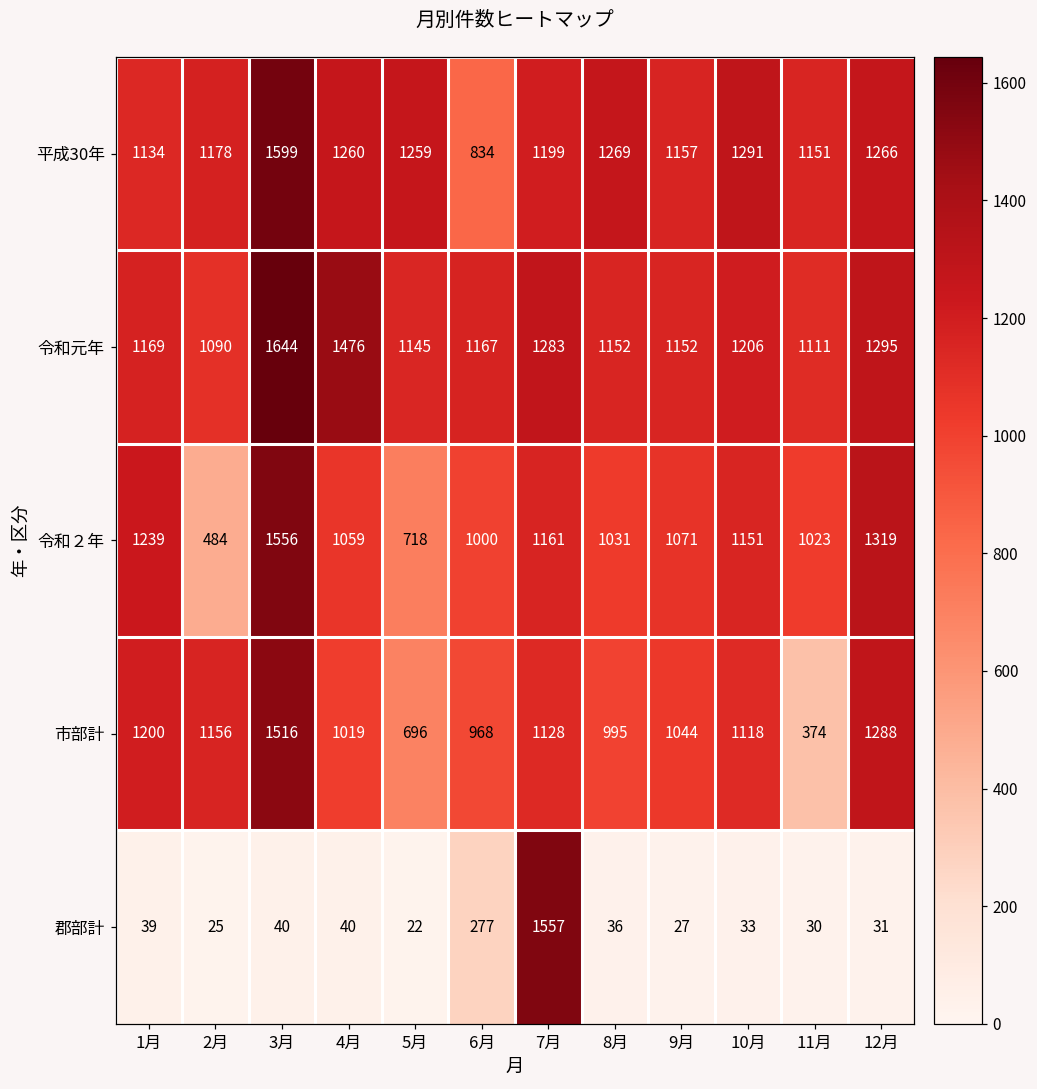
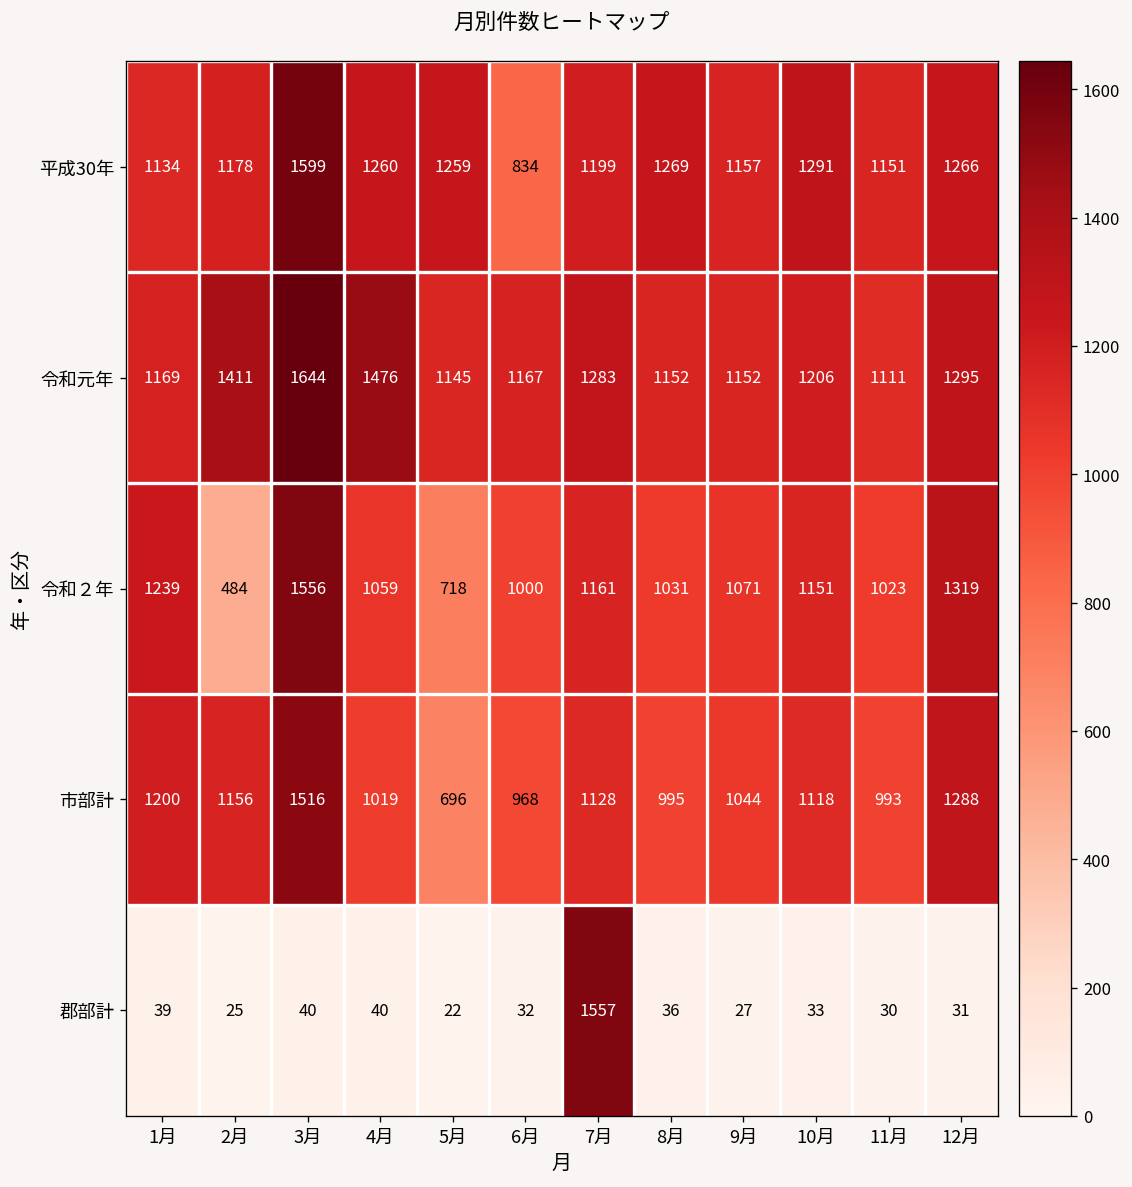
  {
    "平成30年": {
      "1月": 1134,
      "2月": 1178,
      "3月": 1599,
      "4月": 1260,
      "5月": 1259,
      "6月": 834,
      "7月": 1199,
      "8月": 1269,
      "9月": 1157,
      "10月": 1291,
      "11月": 1151,
      "12月": 1266
    },
    "令和元年": {
      "1月": 1169,
-     "2月": 1090,
+     "2月": 1411,
      "3月": 1644,
      "4月": 1476,
      "5月": 1145,
      "6月": 1167,
      "7月": 1283,
      "8月": 1152,
      "9月": 1152,
      "10月": 1206,
      "11月": 1111,
      "12月": 1295
    },
    "令和２年": {
      "1月": 1239,
      "2月": 484,
      "3月": 1556,
      "4月": 1059,
      "5月": 718,
      "6月": 1000,
      "7月": 1161,
      "8月": 1031,
      "9月": 1071,
      "10月": 1151,
      "11月": 1023,
      "12月": 1319
    },
    "市部計": {
      "1月": 1200,
      "2月": 1156,
      "3月": 1516,
      "4月": 1019,
      "5月": 696,
      "6月": 968,
      "7月": 1128,
      "8月": 995,
      "9月": 1044,
      "10月": 1118,
-     "11月": 374,
+     "11月": 993,
      "12月": 1288
    },
    "郡部計": {
      "1月": 39,
      "2月": 25,
      "3月": 40,
      "4月": 40,
      "5月": 22,
-     "6月": 277,
+     "6月": 32,
      "7月": 1557,
      "8月": 36,
      "9月": 27,
      "10月": 33,
      "11月": 30,
      "12月": 31
    }
  }
